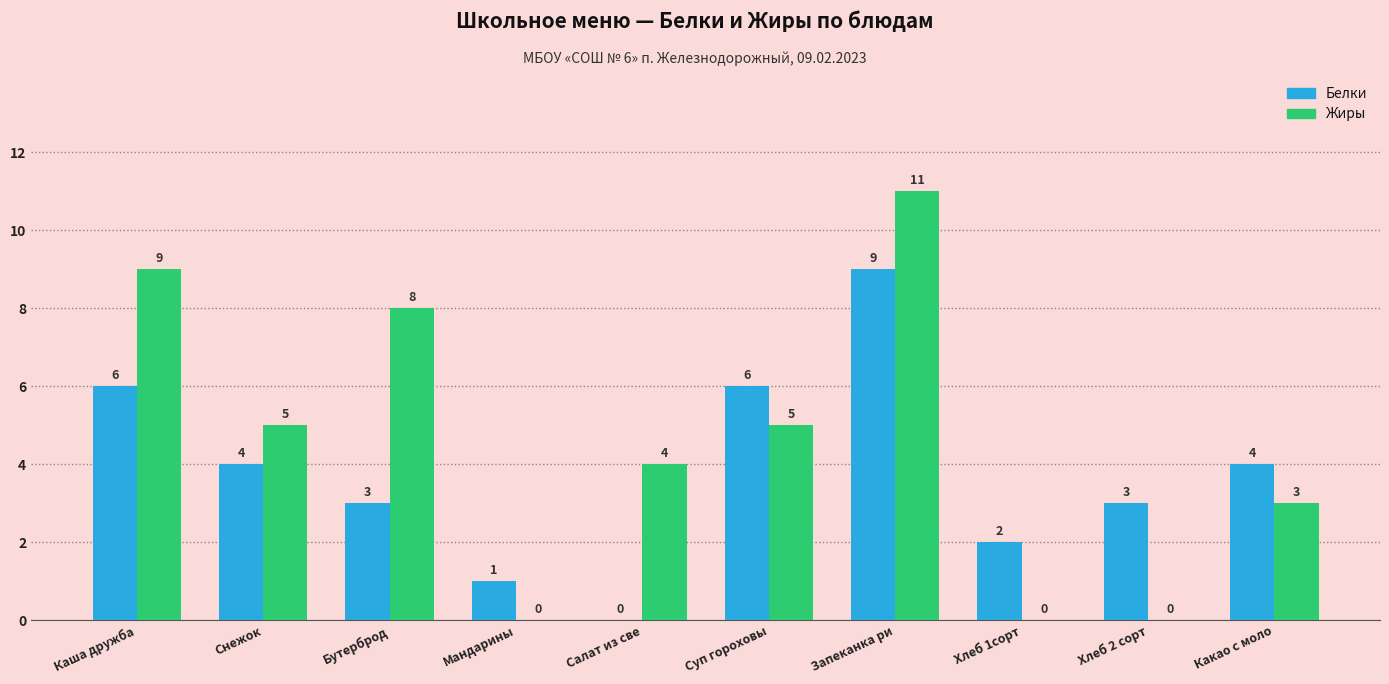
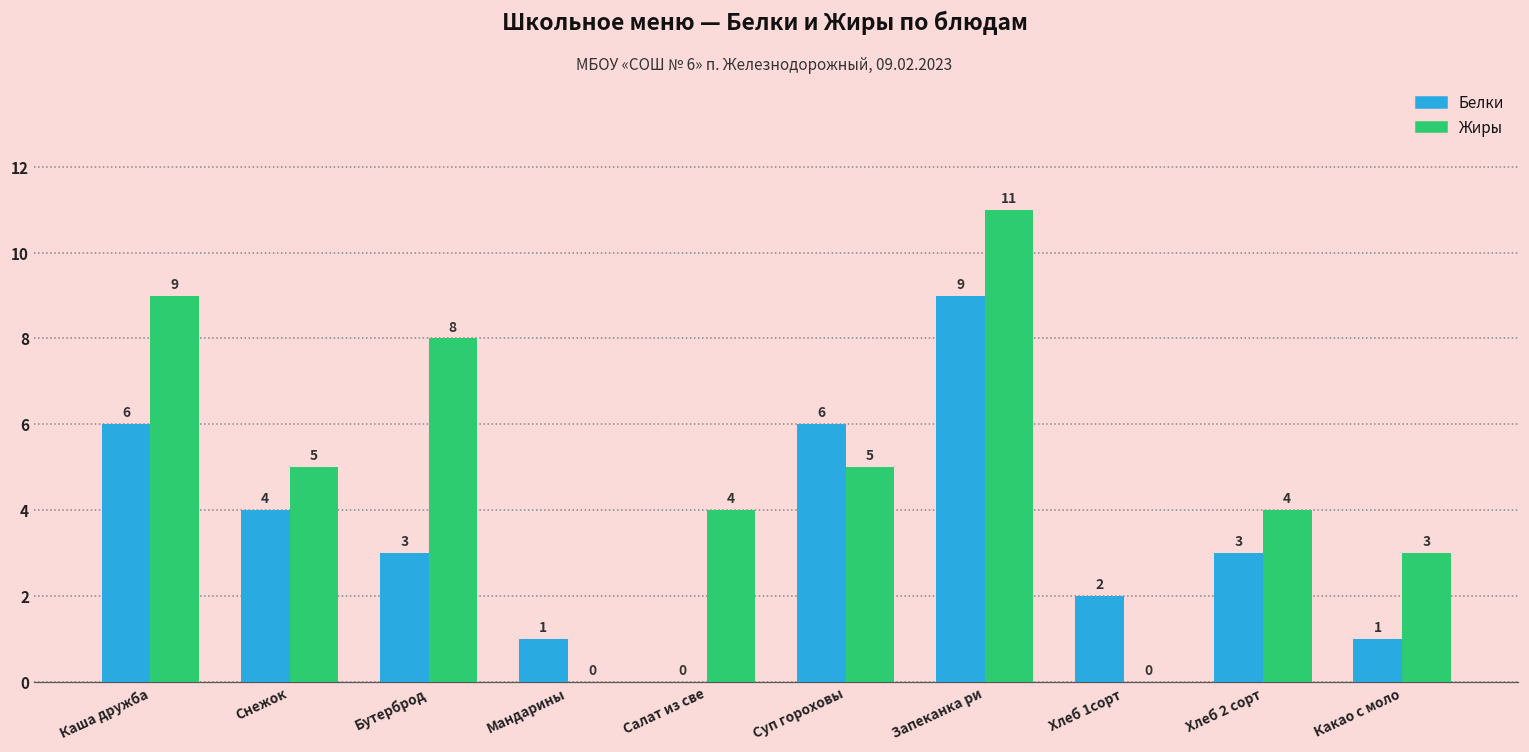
  {
    "Белки": {
      "Каша дружба": 6,
      "Снежок": 4,
      "Бутерброд": 3,
      "Мандарины": 1,
      "Салат из све": 0,
      "Суп гороховы": 6,
      "Запеканка ри": 9,
      "Хлеб 1сорт": 2,
      "Хлеб 2 сорт": 3,
-     "Какао с моло": 4
+     "Какао с моло": 1
    },
    "Жиры": {
      "Каша дружба": 9,
      "Снежок": 5,
      "Бутерброд": 8,
      "Мандарины": 0,
      "Салат из све": 4,
      "Суп гороховы": 5,
      "Запеканка ри": 11,
      "Хлеб 1сорт": 0,
-     "Хлеб 2 сорт": 0,
+     "Хлеб 2 сорт": 4,
      "Какао с моло": 3
    }
  }
